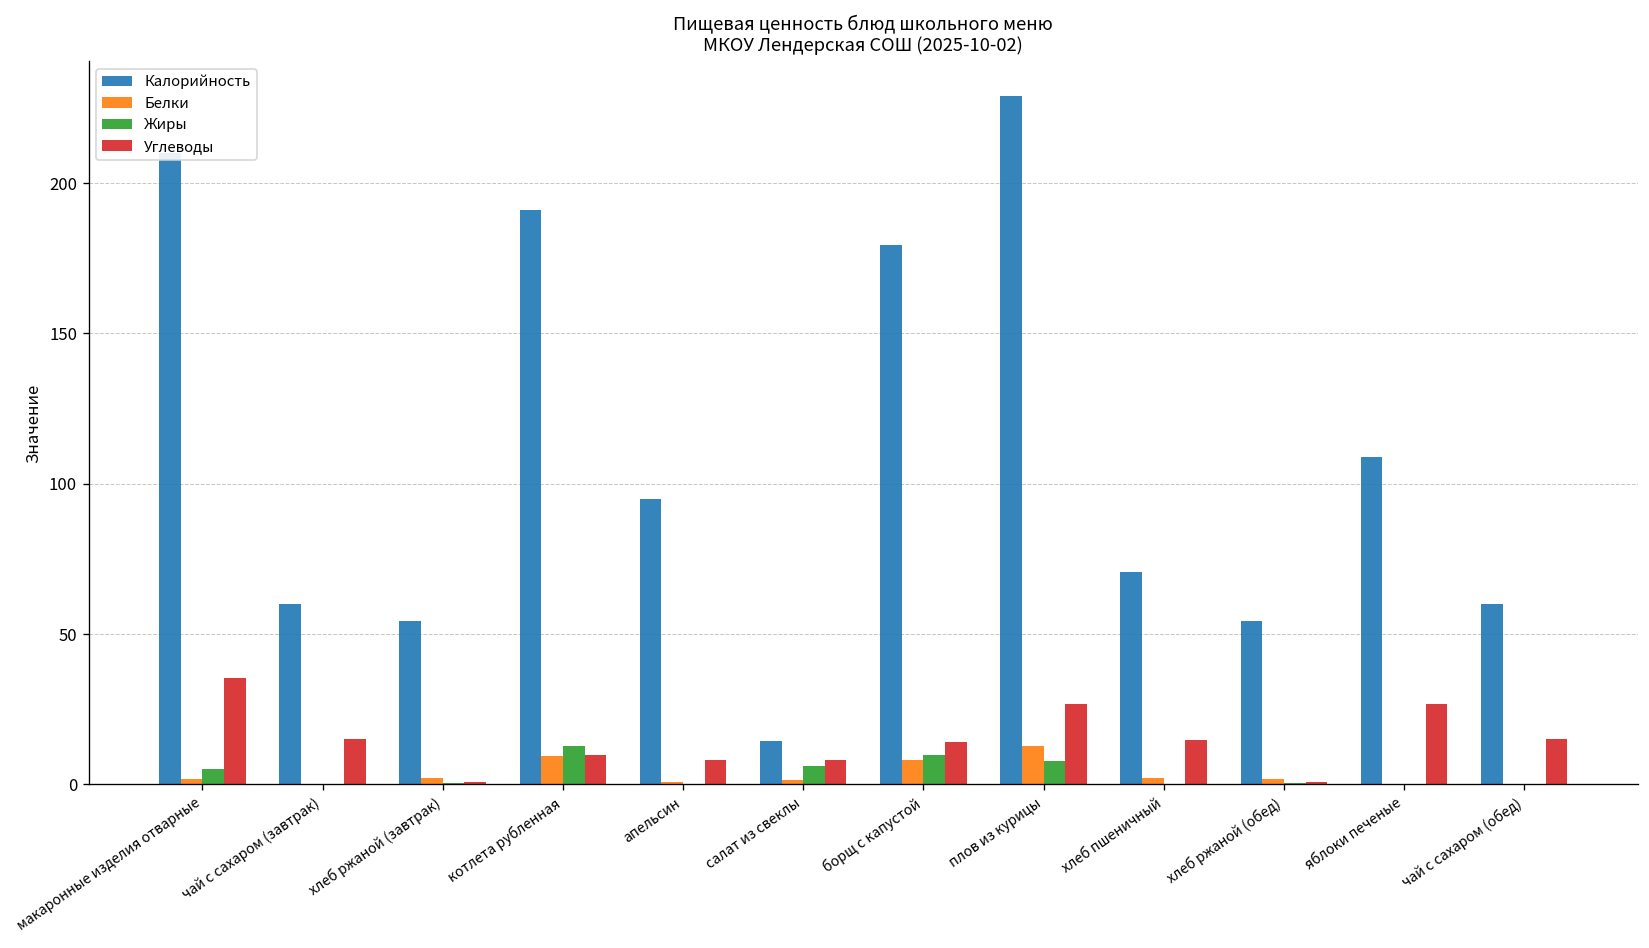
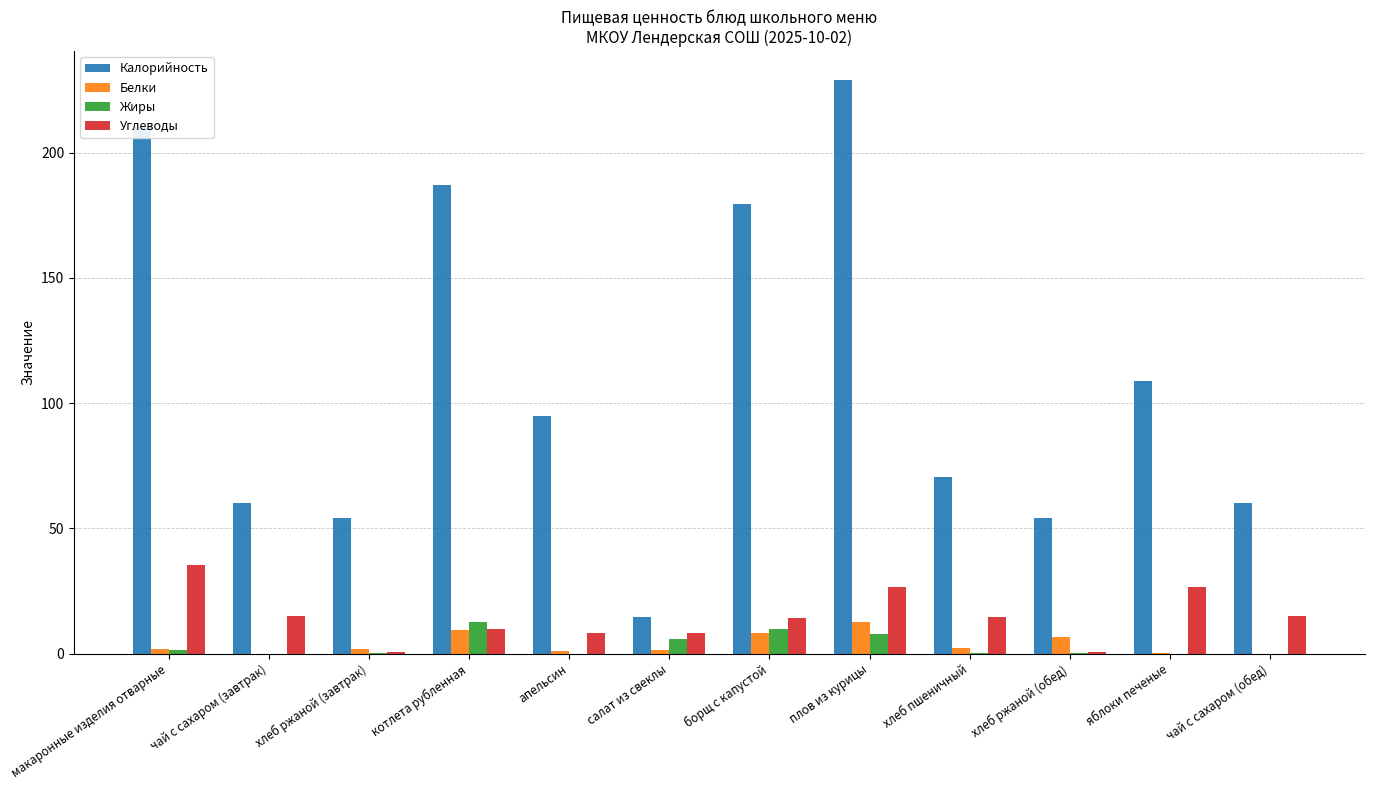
  {
    "Калорийность": {
      "чай с сахаром (завтрак)": 60,
      "хлеб ржаной (завтрак)": 54,
-     "котлета рубленная": 191,
+     "котлета рубленная": 187,
      "апельсин": 95,
      "салат из свеклы": 15,
      "борщ с капустой": 180,
      "плов из курицы": 229,
      "хлеб пшеничный": 71,
      "хлеб ржаной (обед)": 54,
      "яблоки печеные": 109,
      "чай с сахаром (обед)": 60
    },
    "Белки": {
      "макаронные изделия отварные": 2,
      "хлеб ржаной (завтрак)": 2,
      "котлета рубленная": 10,
      "салат из свеклы": 1,
      "борщ с капустой": 8,
      "плов из курицы": 13,
      "хлеб пшеничный": 2,
-     "хлеб ржаной (обед)": 2
+     "хлеб ржаной (обед)": 7
    },
    "Жиры": {
-     "макаронные изделия отварные": 5,
+     "макаронные изделия отварные": 2,
      "котлета рубленная": 13,
      "апельсин": 0,
      "салат из свеклы": 6,
      "борщ с капустой": 10,
      "плов из курицы": 8,
      "яблоки печеные": 0
    },
    "Углеводы": {
      "макаронные изделия отварные": 36,
      "чай с сахаром (завтрак)": 15,
      "котлета рубленная": 10,
      "апельсин": 8,
      "салат из свеклы": 8,
      "борщ с капустой": 14,
      "плов из курицы": 27,
      "хлеб пшеничный": 15,
      "яблоки печеные": 27,
      "чай с сахаром (обед)": 15
    }
  }
